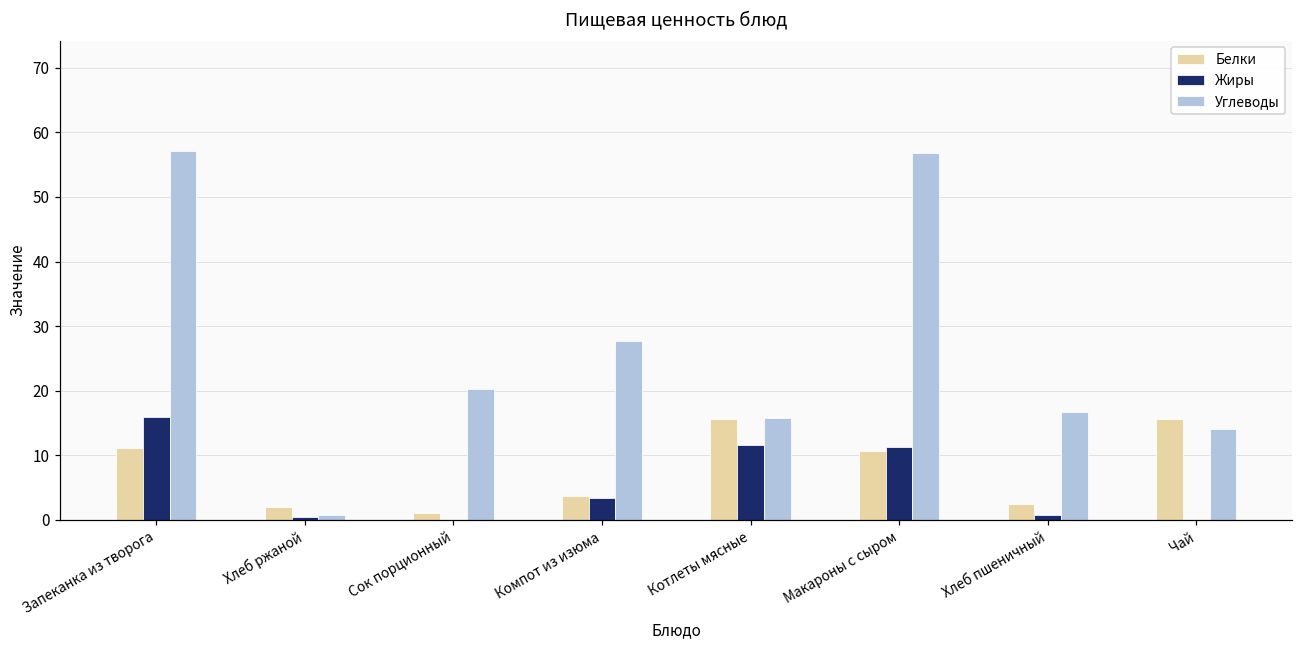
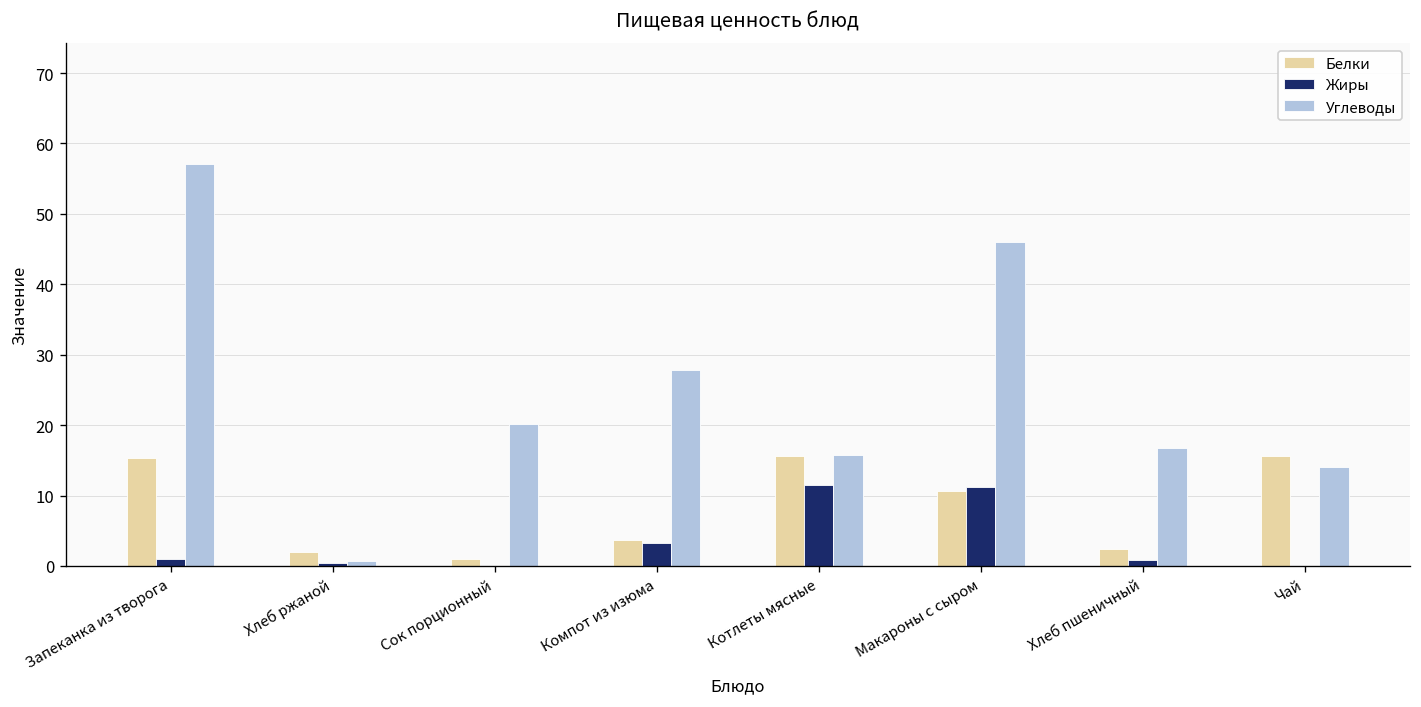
  {
    "Белки": {
-     "Запеканка из творога": 11,
+     "Запеканка из творога": 15,
      "Хлеб ржаной": 2,
      "Сок порционный": 1,
      "Компот из изюма": 4,
      "Котлеты мясные": 16,
      "Макароны с сыром": 11,
      "Хлеб пшеничный": 2,
      "Чай": 16
    },
    "Жиры": {
-     "Запеканка из творога": 16,
+     "Запеканка из творога": 1,
      "Сок порционный": 0,
      "Компот из изюма": 3,
      "Котлеты мясные": 12,
      "Макароны с сыром": 11,
      "Хлеб пшеничный": 1,
      "Чай": 0
    },
    "Углеводы": {
      "Запеканка из творога": 57,
      "Хлеб ржаной": 1,
      "Сок порционный": 20,
      "Компот из изюма": 28,
      "Котлеты мясные": 16,
-     "Макароны с сыром": 57,
+     "Макароны с сыром": 46,
      "Хлеб пшеничный": 17,
      "Чай": 14
    }
  }
